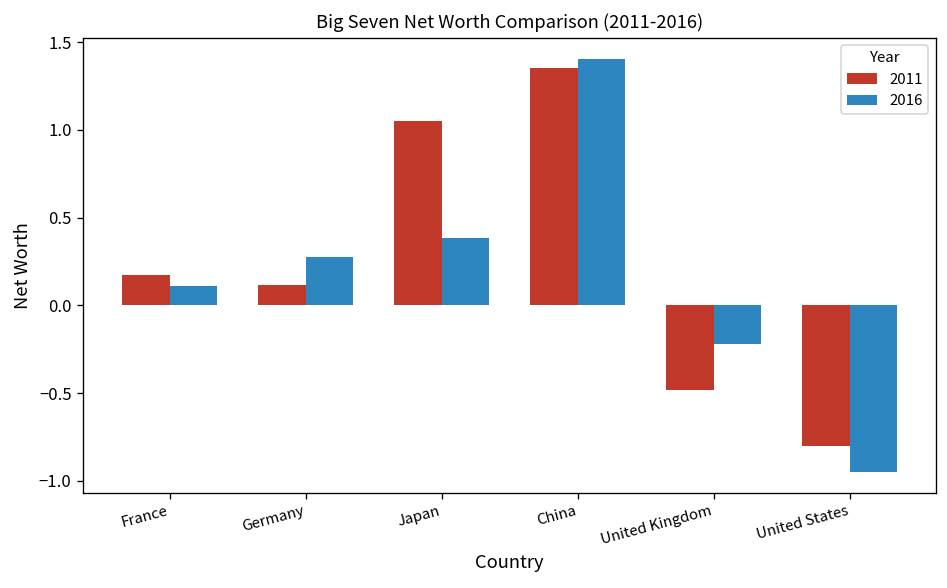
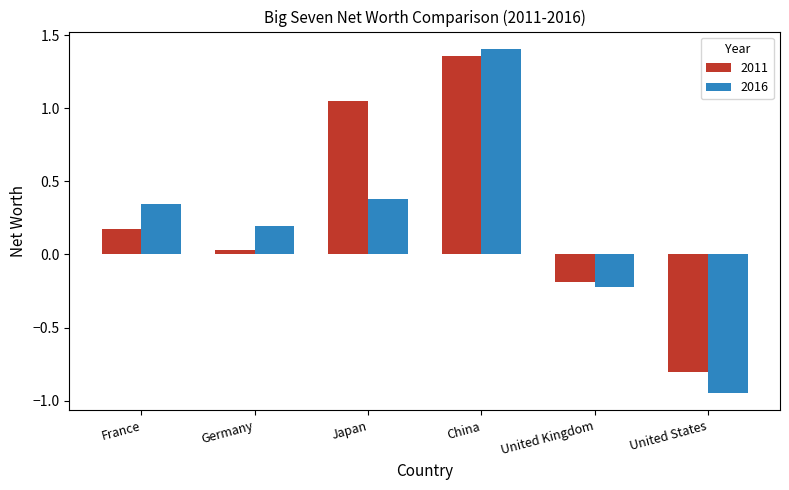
  {
    "2011": {
      "France": 0.17,
-     "Germany": 0.11,
+     "Germany": 0.03,
      "Japan": 1.05,
      "China": 1.36,
-     "United Kingdom": -0.48,
+     "United Kingdom": -0.19,
      "United States": -0.80
    },
    "2016": {
-     "France": 0.11,
-     "Germany": 0.28,
+     "France": 0.34,
+     "Germany": 0.19,
      "Japan": 0.38,
      "China": 1.41,
      "United Kingdom": -0.22,
      "United States": -0.95
    }
  }
